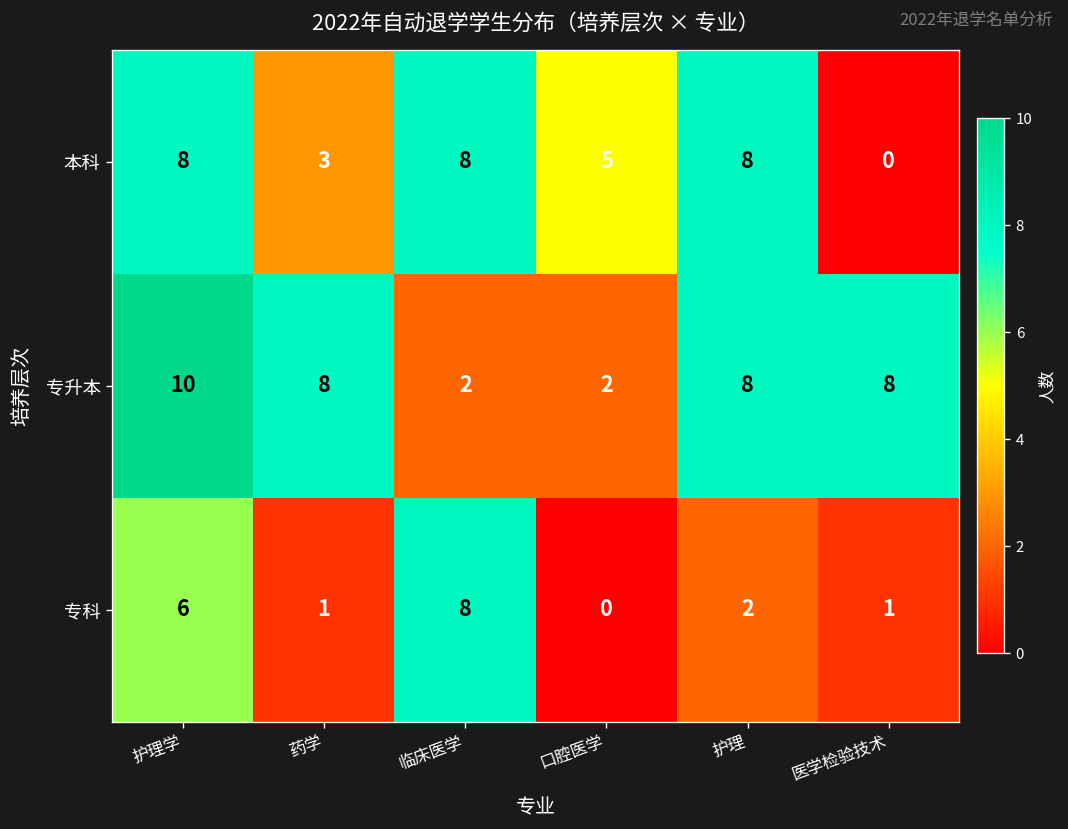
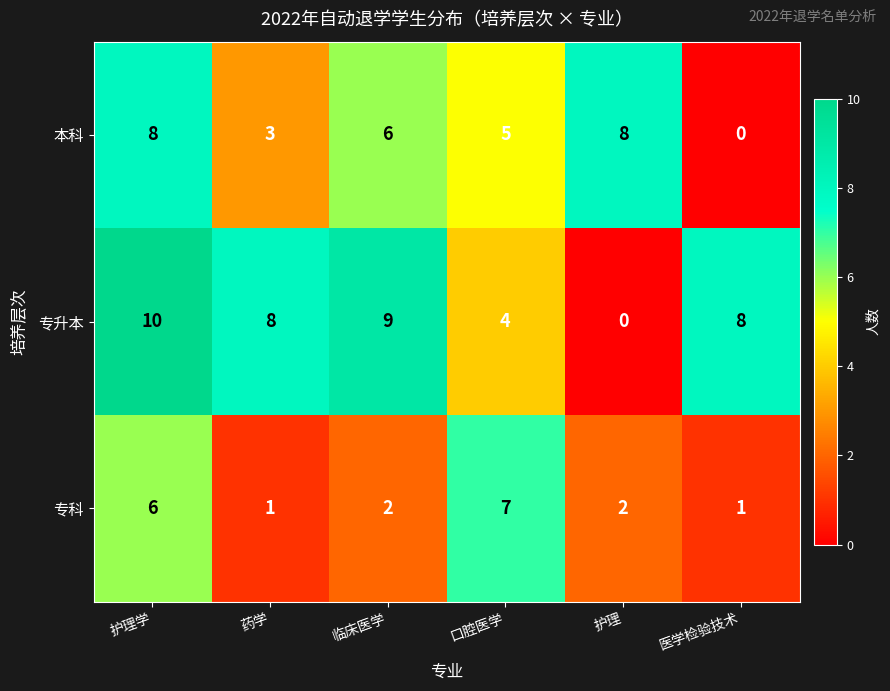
  {
    "本科": {
      "护理学": 8,
      "药学": 3,
-     "临床医学": 8,
+     "临床医学": 6,
      "口腔医学": 5,
      "护理": 8,
      "医学检验技术": 0
    },
    "专升本": {
      "护理学": 10,
      "药学": 8,
-     "临床医学": 2,
-     "口腔医学": 2,
-     "护理": 8,
+     "临床医学": 9,
+     "口腔医学": 4,
+     "护理": 0,
      "医学检验技术": 8
    },
    "专科": {
      "护理学": 6,
      "药学": 1,
-     "临床医学": 8,
-     "口腔医学": 0,
+     "临床医学": 2,
+     "口腔医学": 7,
      "护理": 2,
      "医学检验技术": 1
    }
  }
